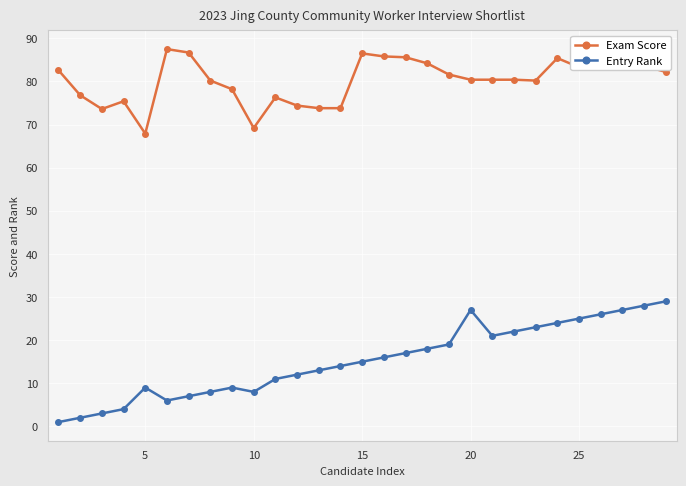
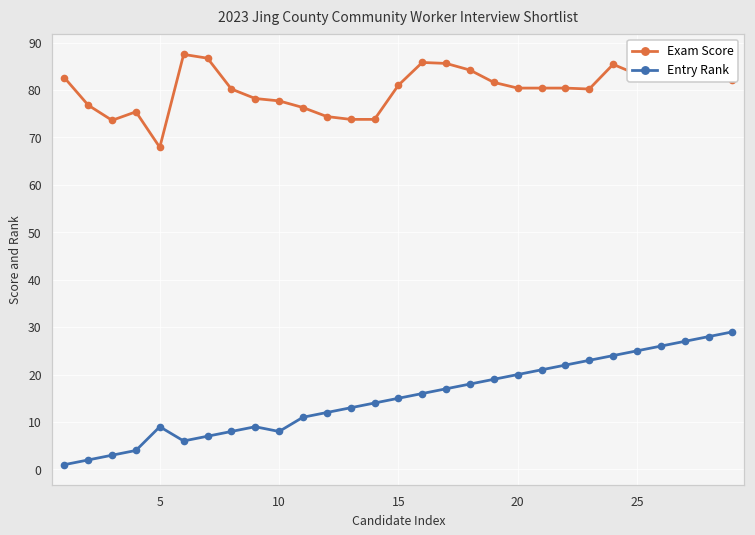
  {
    "Exam Score": {
      "5": 68,
-     "10": 69,
-     "15": 87,
+     "10": 78,
+     "15": 81,
      "20": 80
    },
    "Entry Rank": {
      "5": 9,
      "10": 8,
      "15": 15,
-     "20": 27,
+     "20": 20,
      "25": 25
    }
  }
